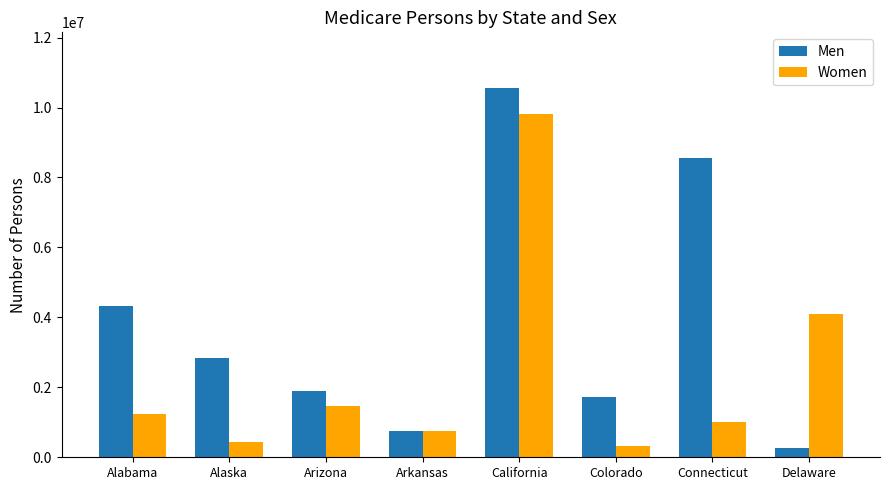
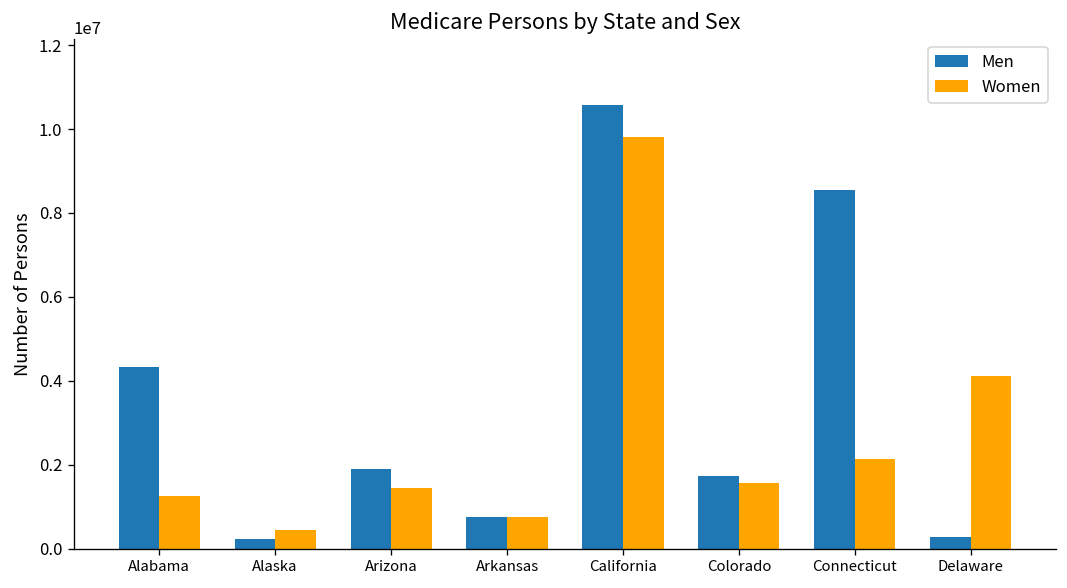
  {
    "Men": {
      "Alabama": 4300000,
-     "Alaska": 2800000,
+     "Alaska": 200000,
      "Arizona": 1900000,
      "Arkansas": 800000,
      "California": 10600000,
      "Colorado": 1700000,
      "Connecticut": 8600000,
      "Delaware": 300000
    },
    "Women": {
      "Alabama": 1200000,
      "Alaska": 400000,
      "Arizona": 1500000,
      "Arkansas": 800000,
      "California": 9800000,
-     "Colorado": 300000,
-     "Connecticut": 1000000,
+     "Colorado": 1600000,
+     "Connecticut": 2100000,
      "Delaware": 4100000
    }
  }
